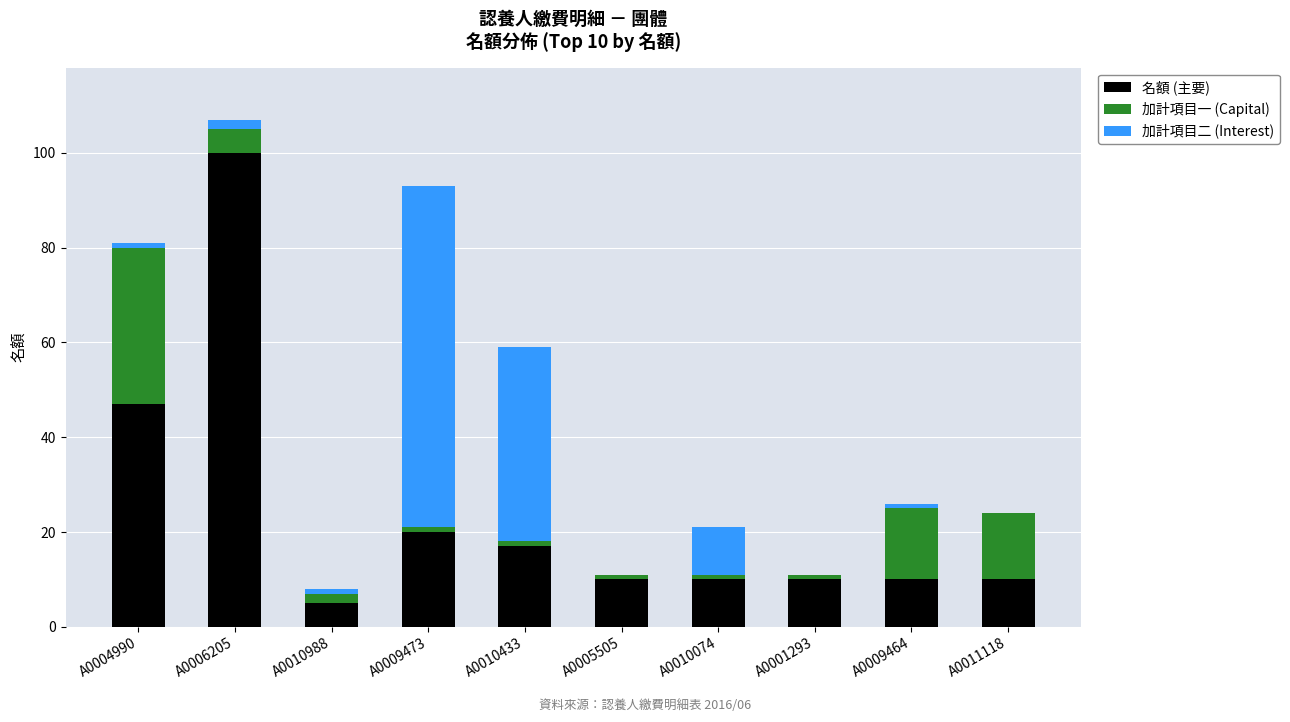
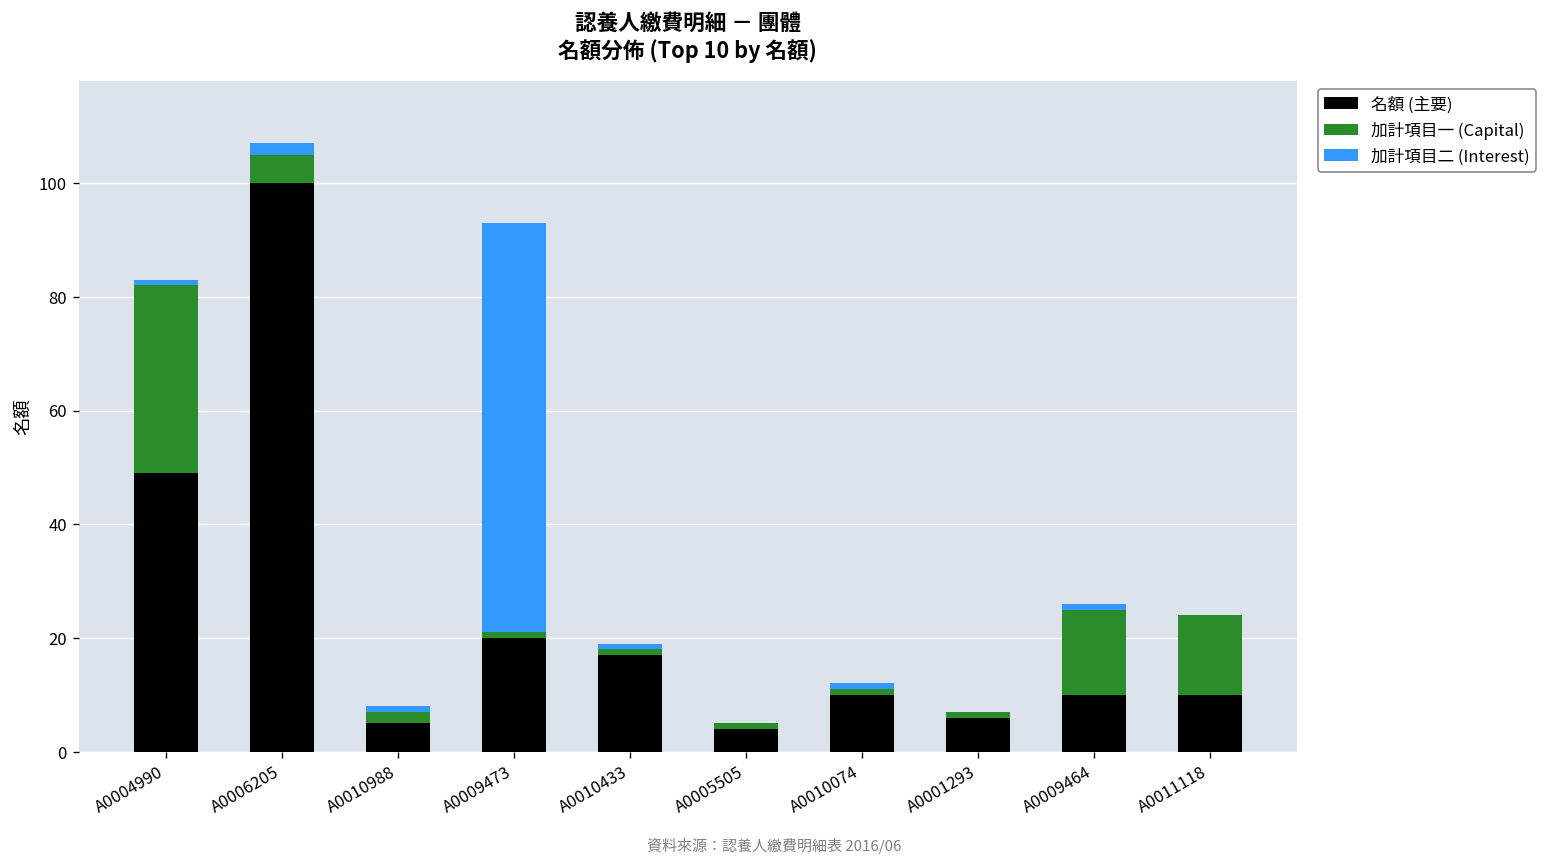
  {
    "名額 (主要)": {
-     "A0004990": 47,
+     "A0004990": 49,
      "A0006205": 100,
      "A0010988": 5,
      "A0009473": 20,
      "A0010433": 17,
-     "A0005505": 10,
+     "A0005505": 4,
      "A0010074": 10,
-     "A0001293": 10,
+     "A0001293": 6,
      "A0009464": 10,
      "A0011118": 10
    },
    "加計項目一 (Capital)": {
      "A0004990": 33,
      "A0006205": 5,
      "A0010988": 2,
      "A0009473": 1,
      "A0010433": 1,
      "A0005505": 1,
      "A0010074": 1,
      "A0001293": 1,
      "A0009464": 15,
      "A0011118": 14
    },
    "加計項目二 (Interest)": {
      "A0004990": 1,
      "A0006205": 2,
      "A0010988": 1,
      "A0009473": 72,
-     "A0010433": 41,
+     "A0010433": 1,
      "A0005505": 0,
-     "A0010074": 10,
+     "A0010074": 1,
      "A0001293": 0,
      "A0009464": 1,
      "A0011118": 0
    }
  }
